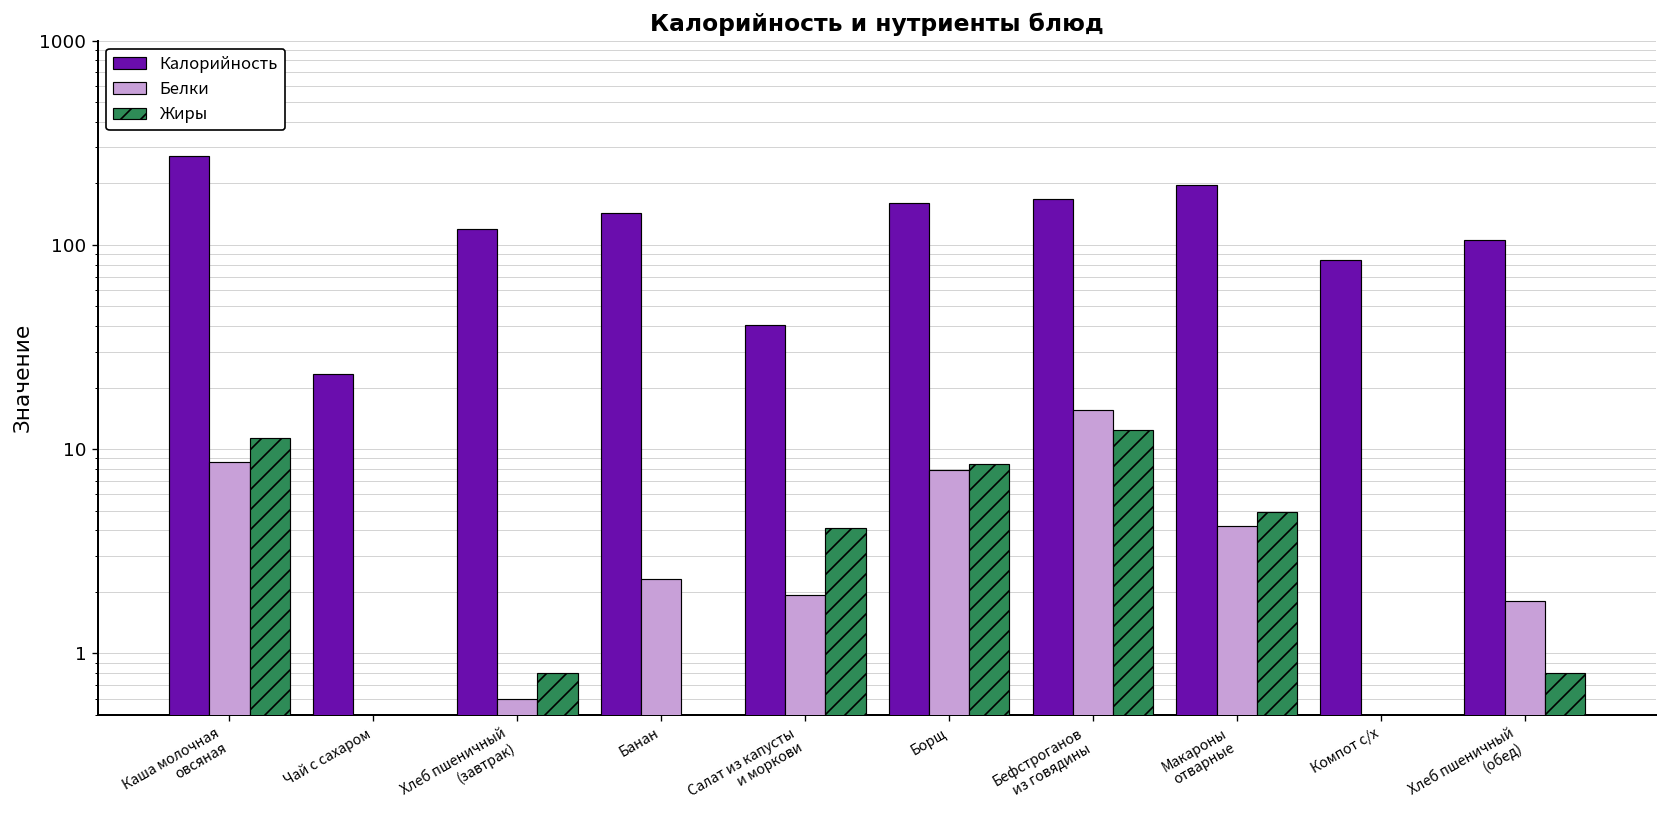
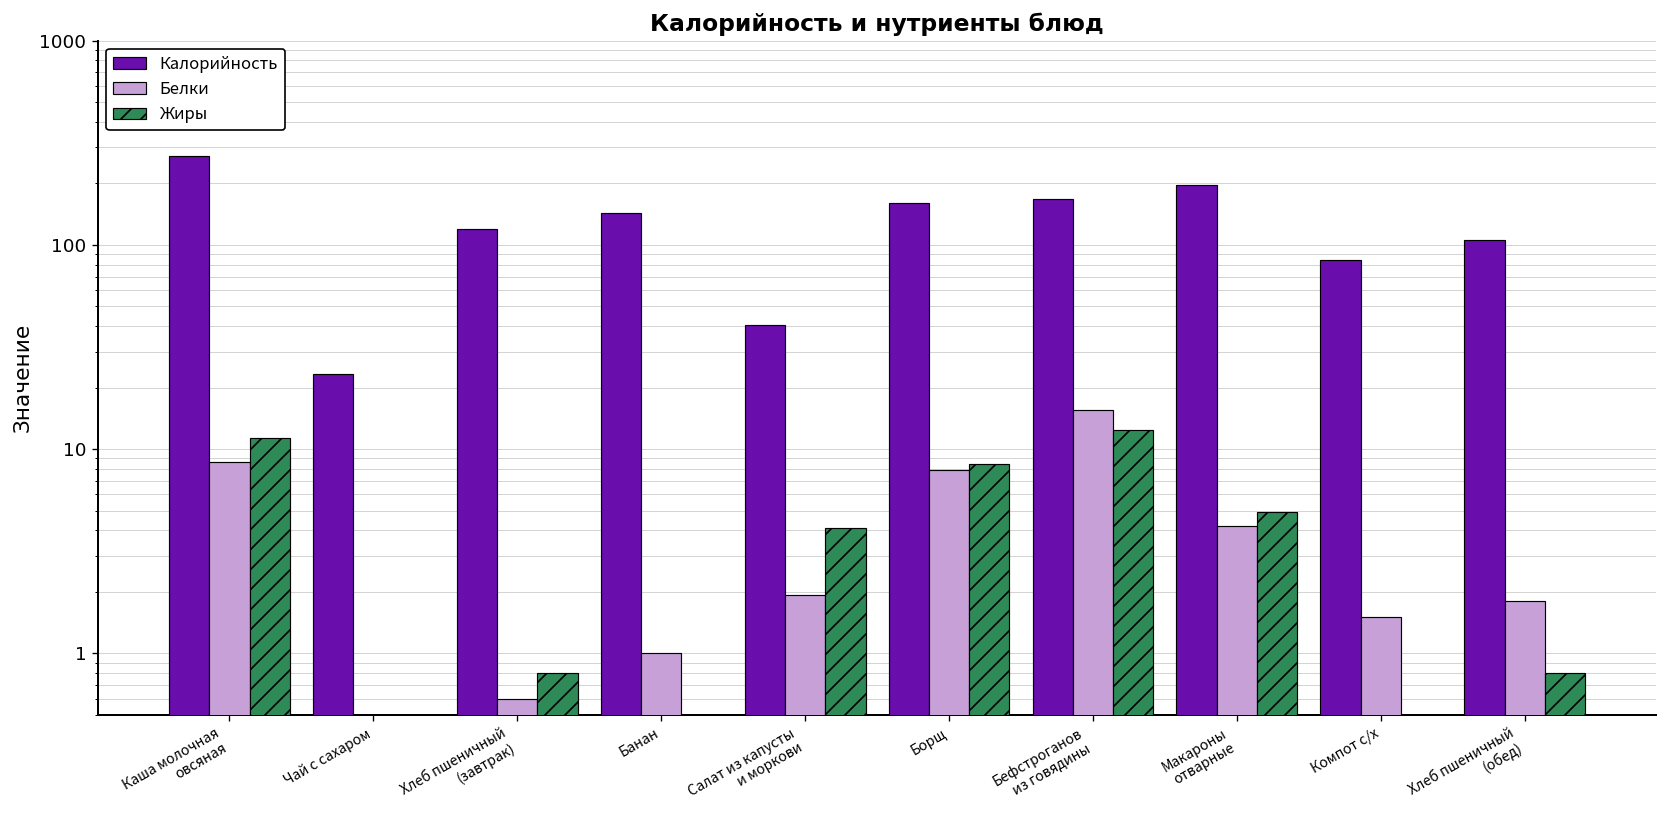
  {
    "Калорийность": {
      "Каша молочная овсяная": 270,
      "Чай с сахаром": 23,
      "Хлеб пшеничный (завтрак)": 120,
      "Банан": 140,
      "Салат из капусты и моркови": 41,
      "Борщ": 160,
      "Бефстроганов из говядины": 170,
      "Макароны отварные": 200,
      "Компот с/х": 80,
      "Хлеб пшеничный (обед)": 110
    },
    "Белки": {
      "Каша молочная овсяная": 9,
      "Хлеб пшеничный (завтрак)": 0.6,
-     "Банан": 2.3,
+     "Банан": 1.0,
      "Салат из капусты и моркови": 1.9,
      "Борщ": 8,
      "Бефстроганов из говядины": 16,
      "Макароны отварные": 4.2,
-     "Компот с/х": 0.5,
+     "Компот с/х": 1.5,
      "Хлеб пшеничный (обед)": 1.8
    },
    "Жиры": {
      "Каша молочная овсяная": 11,
      "Хлеб пшеничный (завтрак)": 0.8,
      "Салат из капусты и моркови": 4.1,
      "Борщ": 9,
      "Бефстроганов из говядины": 12,
      "Макароны отварные": 4.9,
      "Хлеб пшеничный (обед)": 0.8
    }
  }
